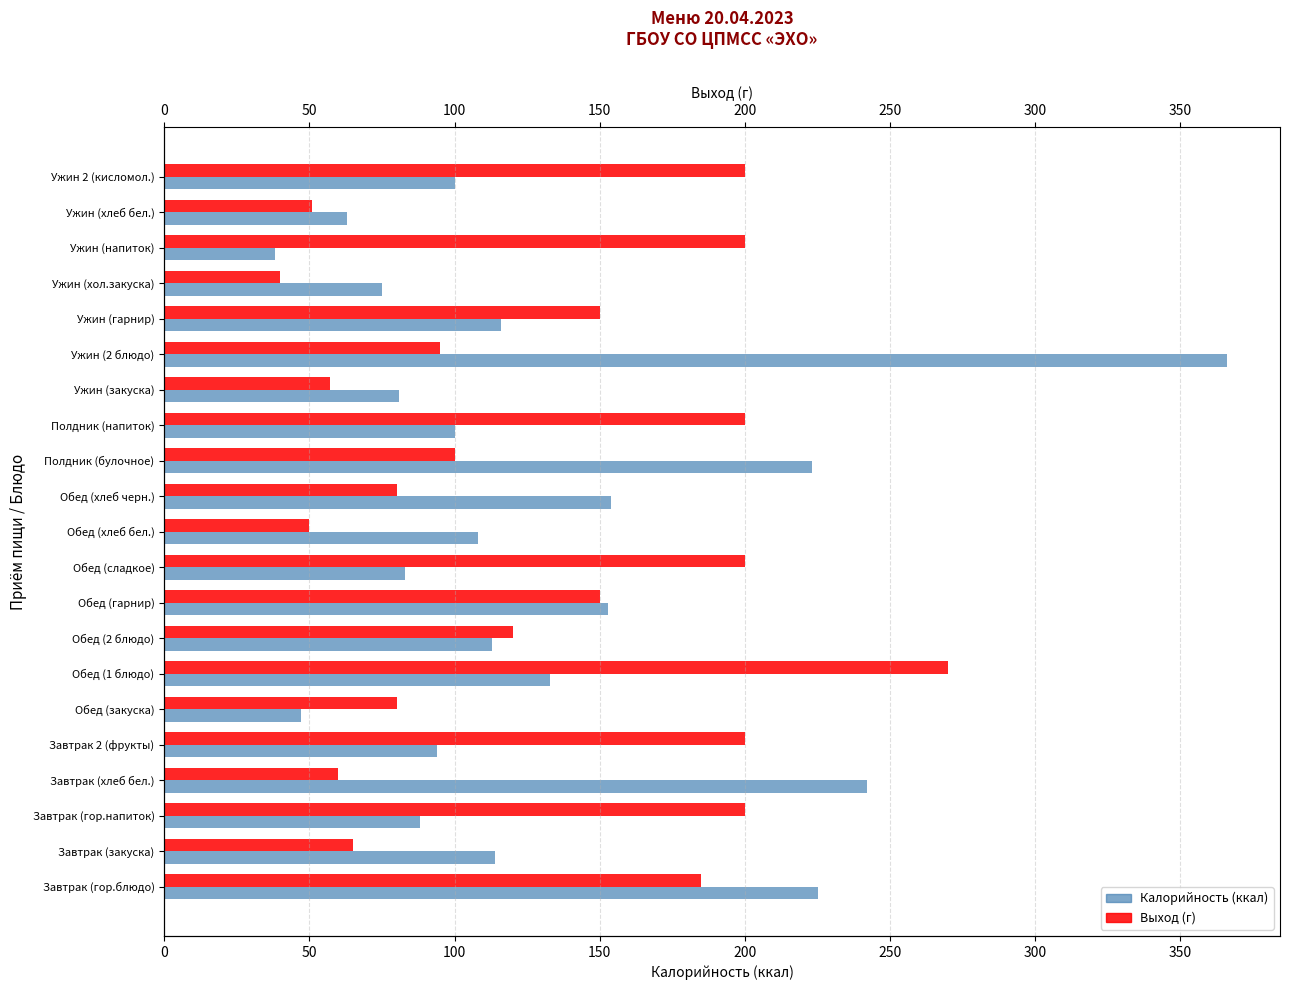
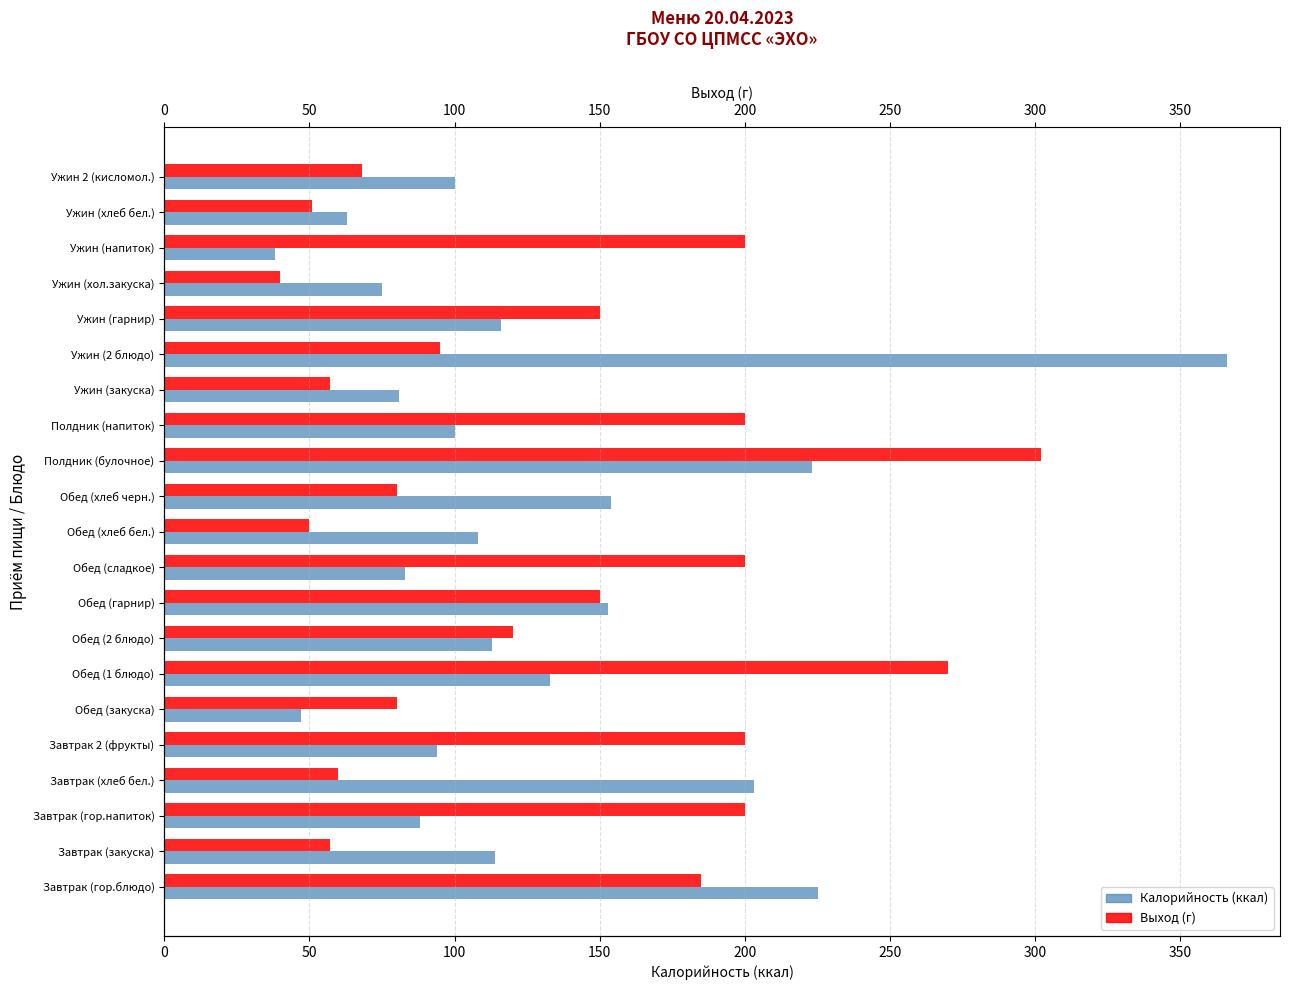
  {
    "Калорийность (ккал)": {
      "Ужин 2 (кисломол.)": 100,
      "Ужин (хлеб бел.)": 63,
      "Ужин (напиток)": 38,
      "Ужин (хол.закуска)": 75,
      "Ужин (гарнир)": 116,
      "Ужин (2 блюдо)": 366,
      "Ужин (закуска)": 81,
      "Полдник (напиток)": 100,
      "Полдник (булочное)": 223,
      "Обед (хлеб черн.)": 154,
      "Обед (хлеб бел.)": 108,
      "Обед (сладкое)": 83,
      "Обед (гарнир)": 153,
      "Обед (2 блюдо)": 113,
      "Обед (1 блюдо)": 133,
      "Обед (закуска)": 47,
      "Завтрак 2 (фрукты)": 94,
-     "Завтрак (хлеб бел.)": 242,
+     "Завтрак (хлеб бел.)": 203,
      "Завтрак (гор.напиток)": 88,
      "Завтрак (закуска)": 114,
      "Завтрак (гор.блюдо)": 225
    },
    "Выход (г)": {
-     "Ужин 2 (кисломол.)": 200,
+     "Ужин 2 (кисломол.)": 68,
      "Ужин (хлеб бел.)": 51,
      "Ужин (напиток)": 200,
      "Ужин (хол.закуска)": 40,
      "Ужин (гарнир)": 150,
      "Ужин (2 блюдо)": 95,
      "Ужин (закуска)": 57,
      "Полдник (напиток)": 200,
-     "Полдник (булочное)": 100,
+     "Полдник (булочное)": 302,
      "Обед (хлеб черн.)": 80,
      "Обед (хлеб бел.)": 50,
      "Обед (сладкое)": 200,
      "Обед (гарнир)": 150,
      "Обед (2 блюдо)": 120,
      "Обед (1 блюдо)": 270,
      "Обед (закуска)": 80,
      "Завтрак 2 (фрукты)": 200,
      "Завтрак (хлеб бел.)": 60,
      "Завтрак (гор.напиток)": 200,
-     "Завтрак (закуска)": 65,
+     "Завтрак (закуска)": 57,
      "Завтрак (гор.блюдо)": 185
    }
  }
